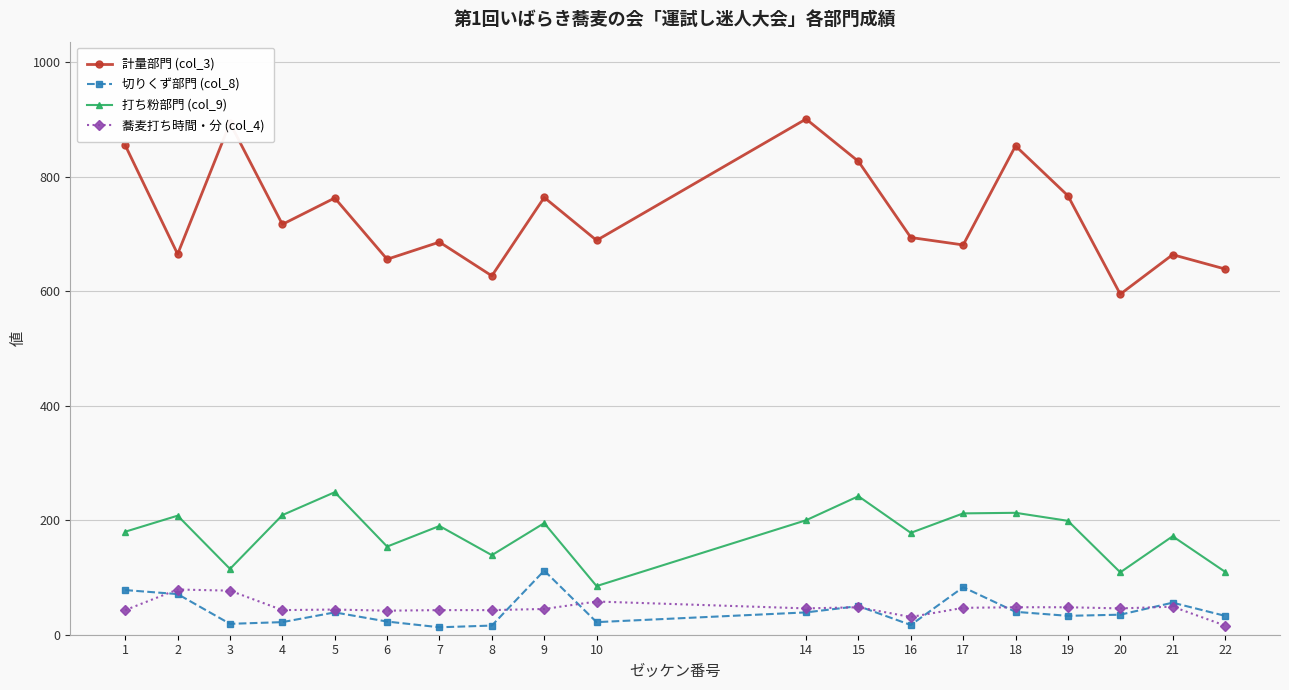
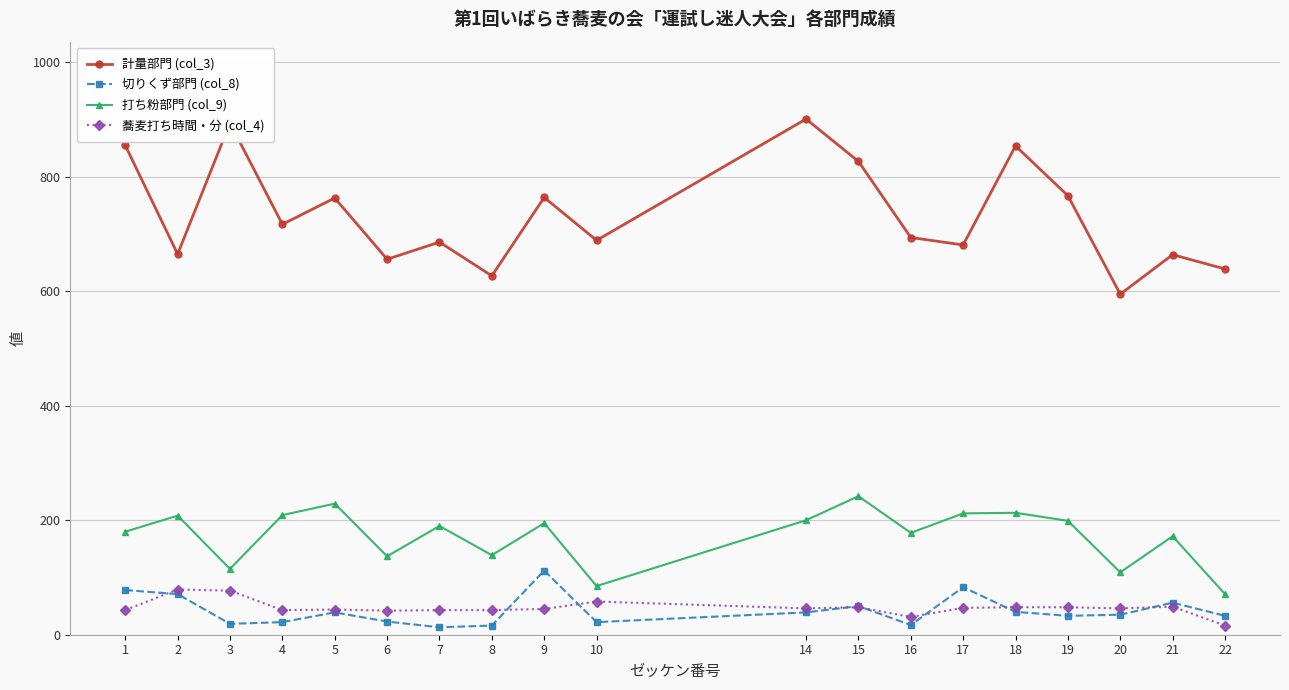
  {
    "計量部門 (col_3)": {
      "1": 860,
      "2": 670,
      "4": 720,
      "5": 760,
      "6": 660,
      "7": 690,
      "8": 630,
      "9": 760,
      "10": 690,
      "14": 900,
      "15": 830,
      "16": 690,
      "17": 680,
      "18": 850,
      "19": 770,
      "20": 600,
      "21": 660,
      "22": 640
    },
    "切りくず部門 (col_8)": {
      "1": 80,
      "2": 70,
      "3": 20,
      "4": 20,
      "5": 40,
      "6": 20,
      "7": 10,
      "8": 20,
      "9": 110,
      "10": 20,
      "14": 40,
      "16": 20,
      "17": 80,
      "18": 40,
      "19": 30,
      "20": 40,
      "21": 60,
      "22": 30
    },
    "打ち粉部門 (col_9)": {
      "1": 180,
      "2": 210,
      "3": 120,
      "4": 210,
-     "5": 250,
-     "6": 150,
+     "5": 230,
+     "6": 140,
      "7": 190,
      "8": 140,
      "9": 200,
      "10": 90,
      "14": 200,
      "15": 240,
      "16": 180,
      "17": 210,
      "18": 210,
      "19": 200,
      "20": 110,
      "21": 170,
-     "22": 110
+     "22": 70
    },
    "蕎麦打ち時間・分 (col_4)": {
      "1": 40,
      "2": 80,
      "3": 80,
      "4": 40,
      "5": 40,
      "6": 40,
      "7": 40,
      "8": 40,
      "9": 50,
      "10": 60,
      "14": 50,
      "16": 30,
      "17": 50,
      "18": 50,
      "19": 50,
      "20": 50,
      "21": 50,
      "22": 20
    }
  }
